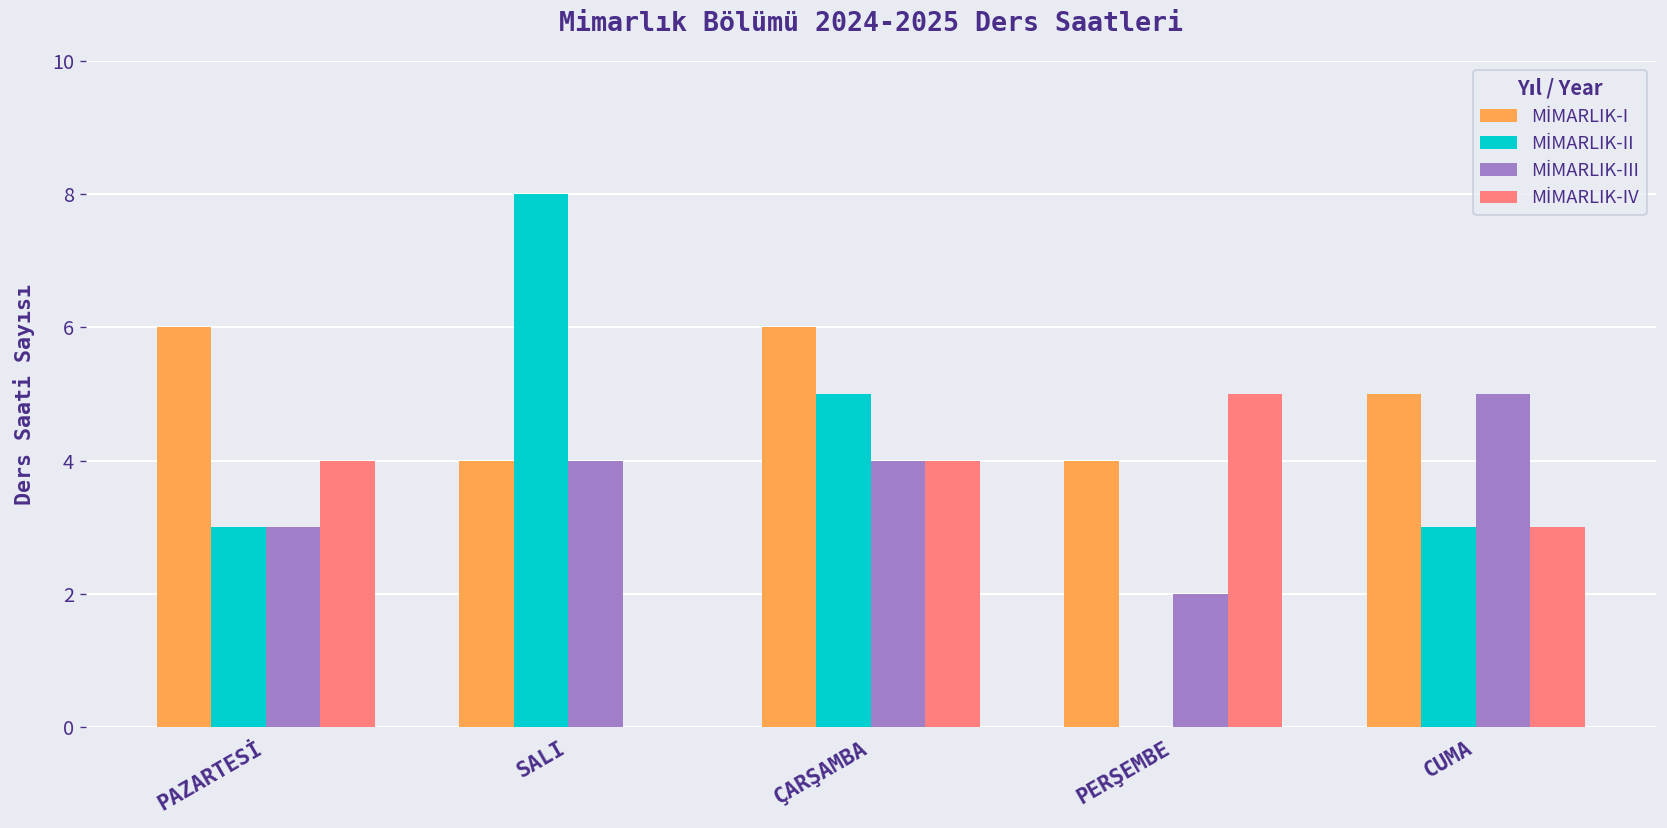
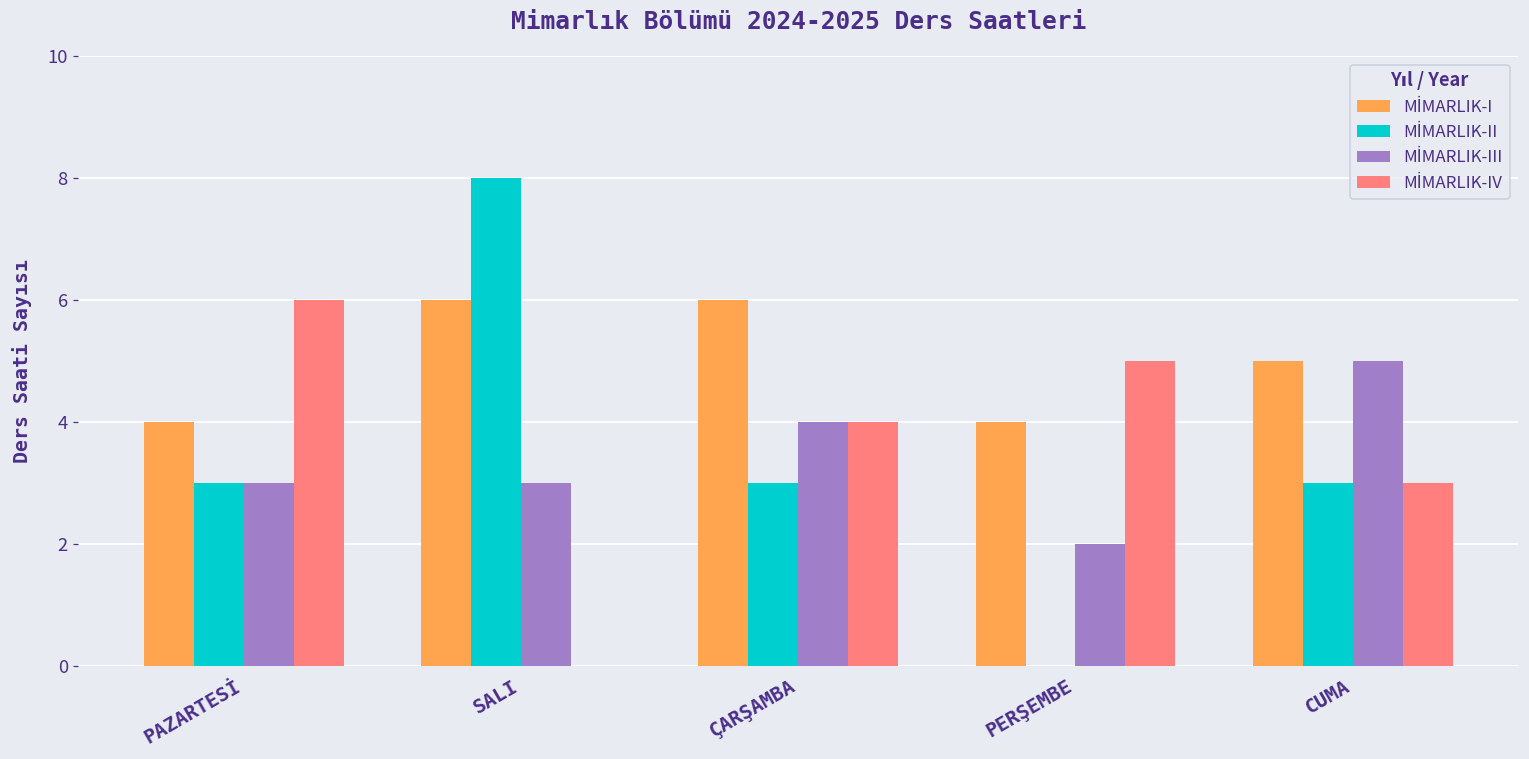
  {
    "MİMARLIK-I": {
-     "PAZARTESİ": 6,
-     "SALI": 4,
+     "PAZARTESİ": 4,
+     "SALI": 6,
      "ÇARŞAMBA": 6,
      "PERŞEMBE": 4,
      "CUMA": 5
    },
    "MİMARLIK-II": {
      "PAZARTESİ": 3,
      "SALI": 8,
-     "ÇARŞAMBA": 5,
+     "ÇARŞAMBA": 3,
      "PERŞEMBE": 0,
      "CUMA": 3
    },
    "MİMARLIK-III": {
      "PAZARTESİ": 3,
-     "SALI": 4,
+     "SALI": 3,
      "ÇARŞAMBA": 4,
      "PERŞEMBE": 2,
      "CUMA": 5
    },
    "MİMARLIK-IV": {
-     "PAZARTESİ": 4,
+     "PAZARTESİ": 6,
      "SALI": 0,
      "ÇARŞAMBA": 4,
      "PERŞEMBE": 5,
      "CUMA": 3
    }
  }
